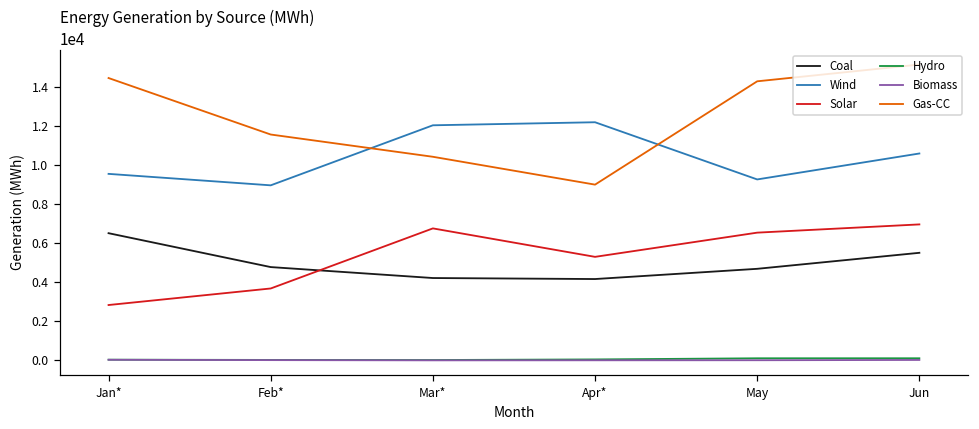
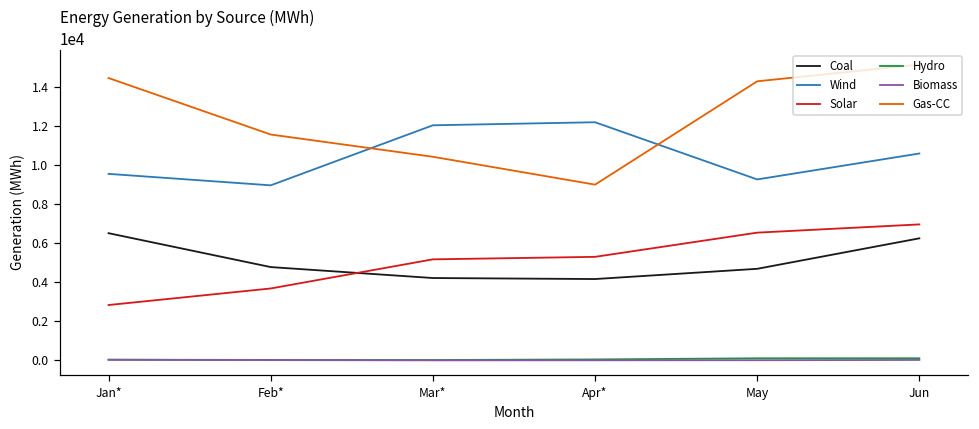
  {
    "Coal": {
      "Jan*": 6500,
      "Feb*": 4800,
      "Mar*": 4200,
      "Apr*": 4200,
      "May": 4700,
-     "Jun": 5500
+     "Jun": 6300
    },
    "Wind": {
      "Jan*": 9600,
      "Feb*": 9000,
      "Mar*": 12000,
      "Apr*": 12200,
      "May": 9300,
      "Jun": 10600
    },
    "Solar": {
      "Jan*": 2800,
      "Feb*": 3700,
-     "Mar*": 6800,
+     "Mar*": 5200,
      "Apr*": 5300,
      "May": 6500,
      "Jun": 7000
    },
    "Gas-CC": {
      "Jan*": 14500,
      "Feb*": 11600,
      "Mar*": 10400,
      "Apr*": 9000,
      "May": 14300
    }
  }
